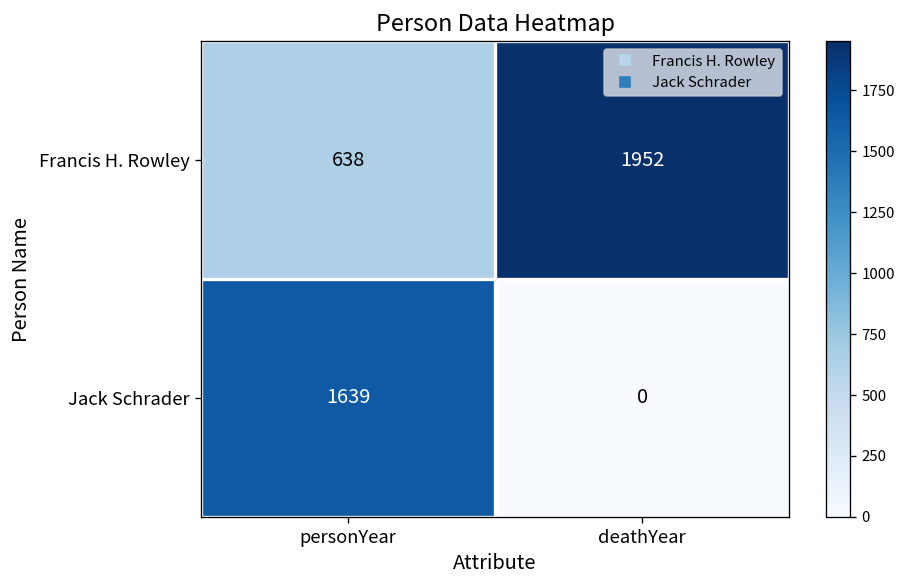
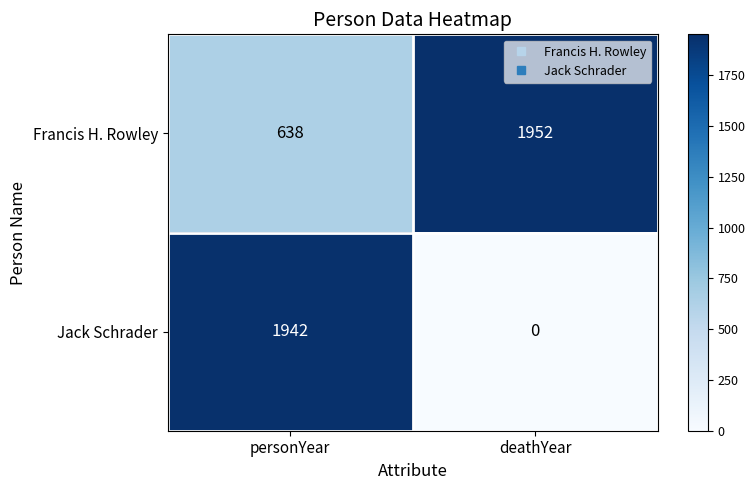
  {
    "Francis H. Rowley": {
      "personYear": 638,
      "deathYear": 1952
    },
    "Jack Schrader": {
-     "personYear": 1639,
+     "personYear": 1942,
      "deathYear": 0
    }
  }
